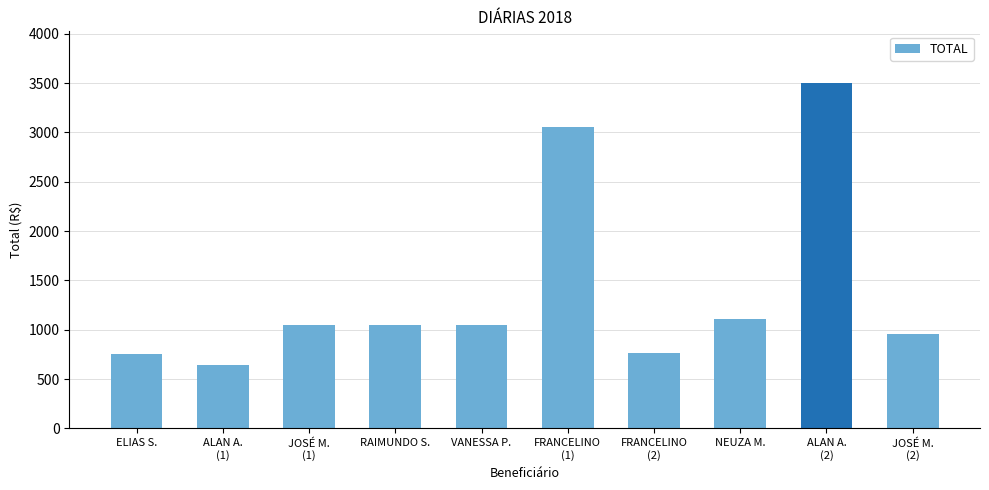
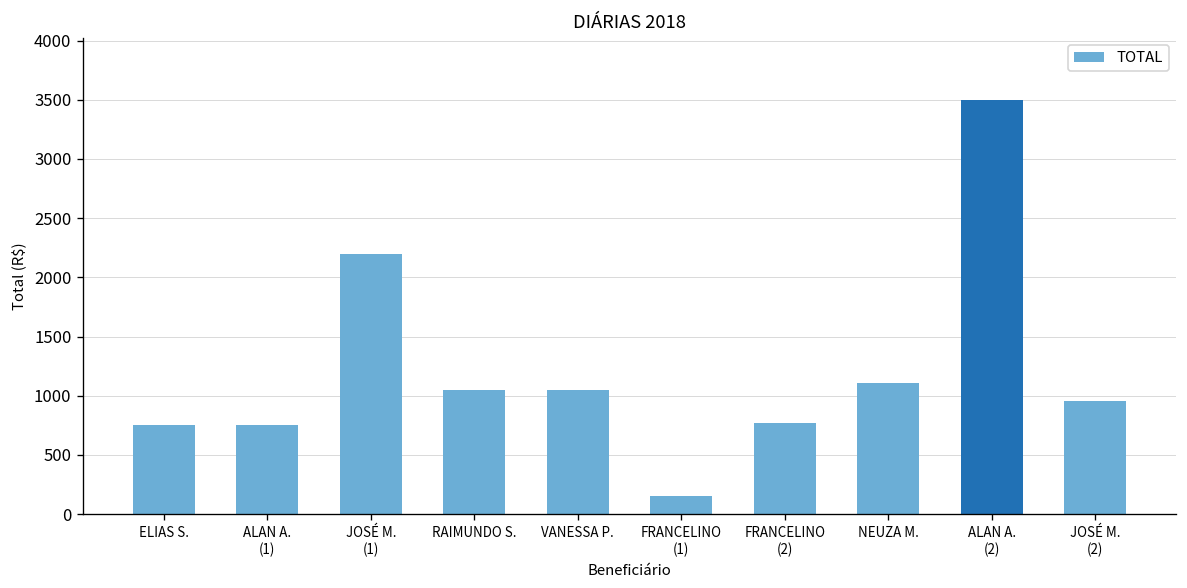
  {
    "ELIAS S.": 800,
-   "ALAN A. (1)": 600,
-   "JOSÉ M. (1)": 1100,
+   "ALAN A. (1)": 800,
+   "JOSÉ M. (1)": 2200,
    "RAIMUNDO S.": 1100,
    "VANESSA P.": 1100,
-   "FRANCELINO (1)": 3100,
+   "FRANCELINO (1)": 200,
    "FRANCELINO (2)": 800,
    "NEUZA M.": 1100,
    "ALAN A. (2)": 3500,
    "JOSÉ M. (2)": 1000
  }
